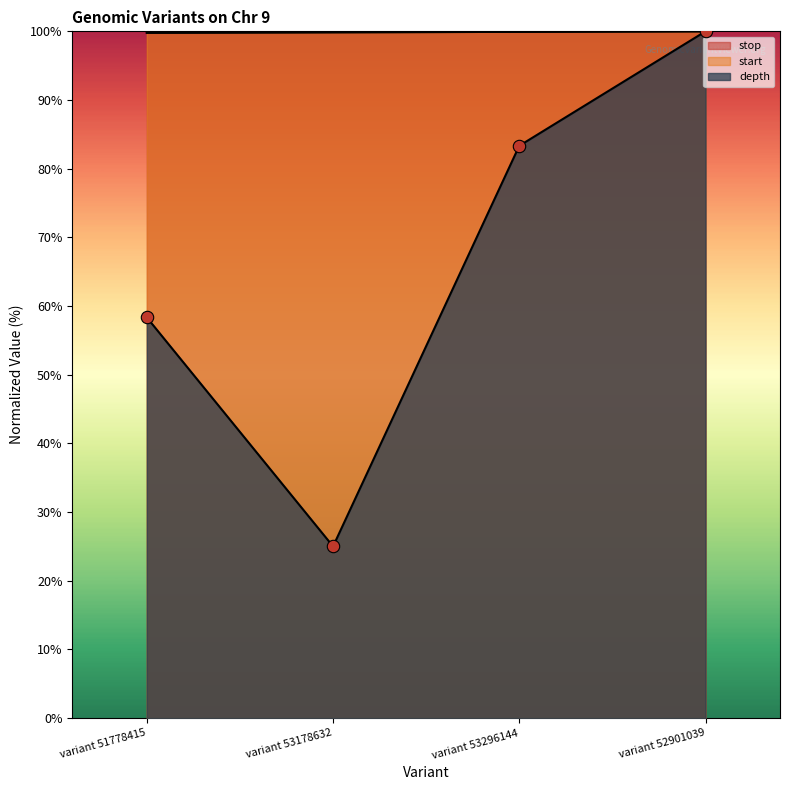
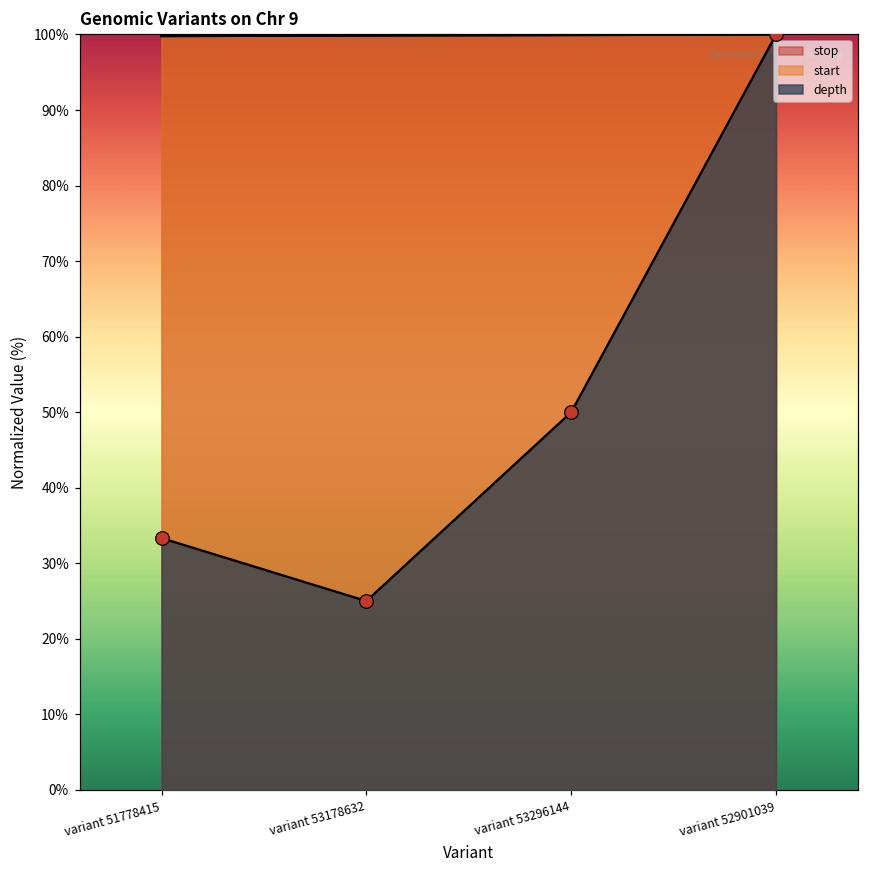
  {
    "start": {
      "variant 51778415": "100%",
      "variant 53178632": "100%",
      "variant 53296144": "100%"
    },
    "depth": {
-     "variant 51778415": "58%",
+     "variant 51778415": "33%",
      "variant 53178632": "25%",
-     "variant 53296144": "83%"
+     "variant 53296144": "50%"
    }
  }
